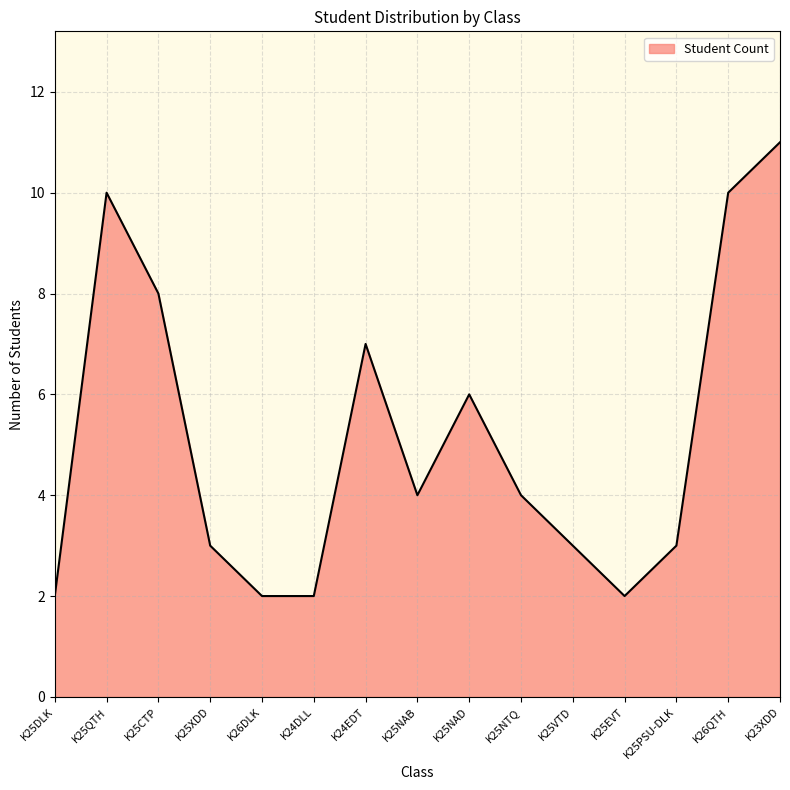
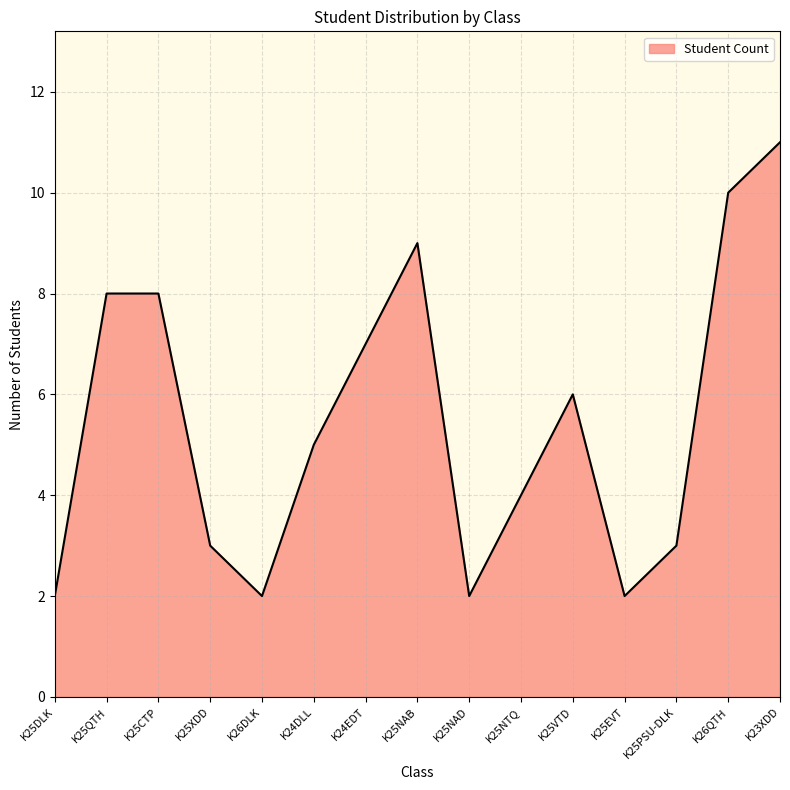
  {
    "K25DLK": 2,
-   "K25QTH": 10,
+   "K25QTH": 8,
    "K25CTP": 8,
    "K25XDD": 3,
    "K26DLK": 2,
-   "K24DLL": 2,
+   "K24DLL": 5,
    "K24EDT": 7,
-   "K25NAB": 4,
-   "K25NAD": 6,
+   "K25NAB": 9,
+   "K25NAD": 2,
    "K25NTQ": 4,
-   "K25VTD": 3,
+   "K25VTD": 6,
    "K25EVT": 2,
    "K25PSU-DLK": 3,
    "K26QTH": 10,
    "K23XDD": 11
  }
